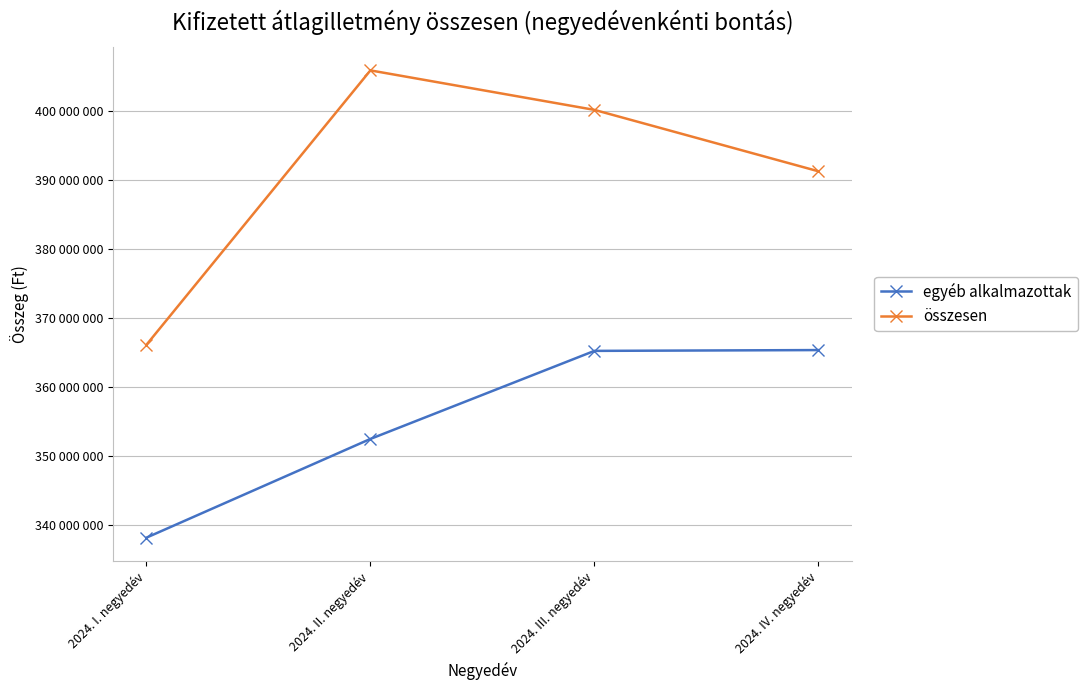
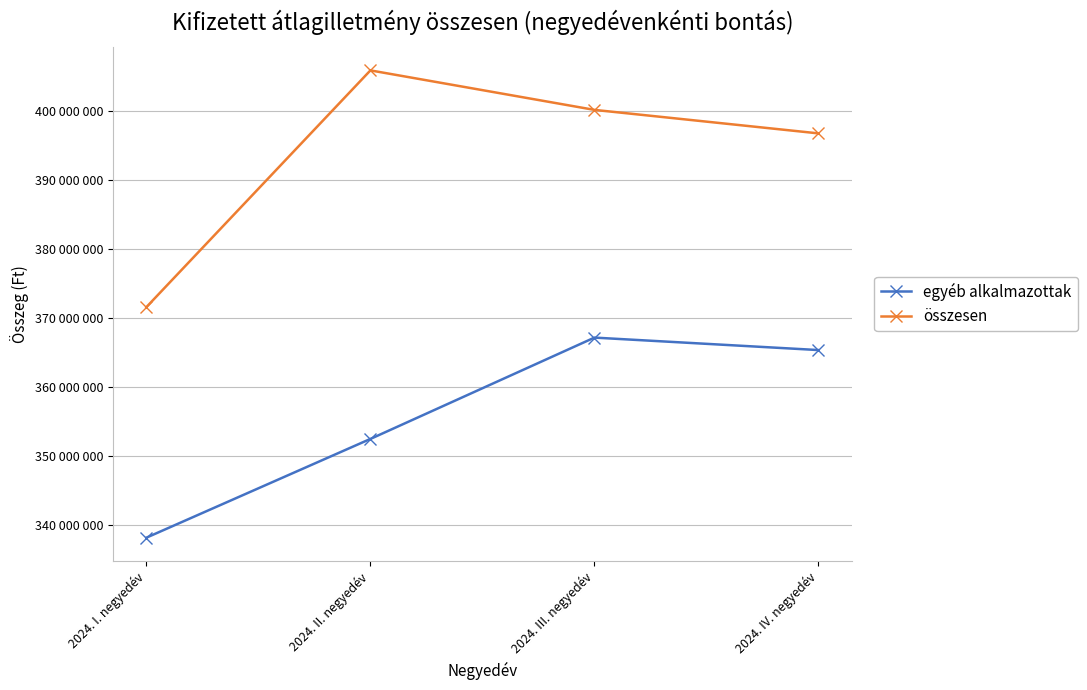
  {
    "egyéb alkalmazottak": {
      "2024. I. negyedév": 338000000,
      "2024. II. negyedév": 352000000,
-     "2024. III. negyedév": 365000000,
+     "2024. III. negyedév": 367000000,
      "2024. IV. negyedév": 365000000
    },
    "összesen": {
-     "2024. I. negyedév": 366000000,
+     "2024. I. negyedév": 372000000,
      "2024. II. negyedév": 406000000,
      "2024. III. negyedév": 400000000,
-     "2024. IV. negyedév": 391000000
+     "2024. IV. negyedév": 397000000
    }
  }
